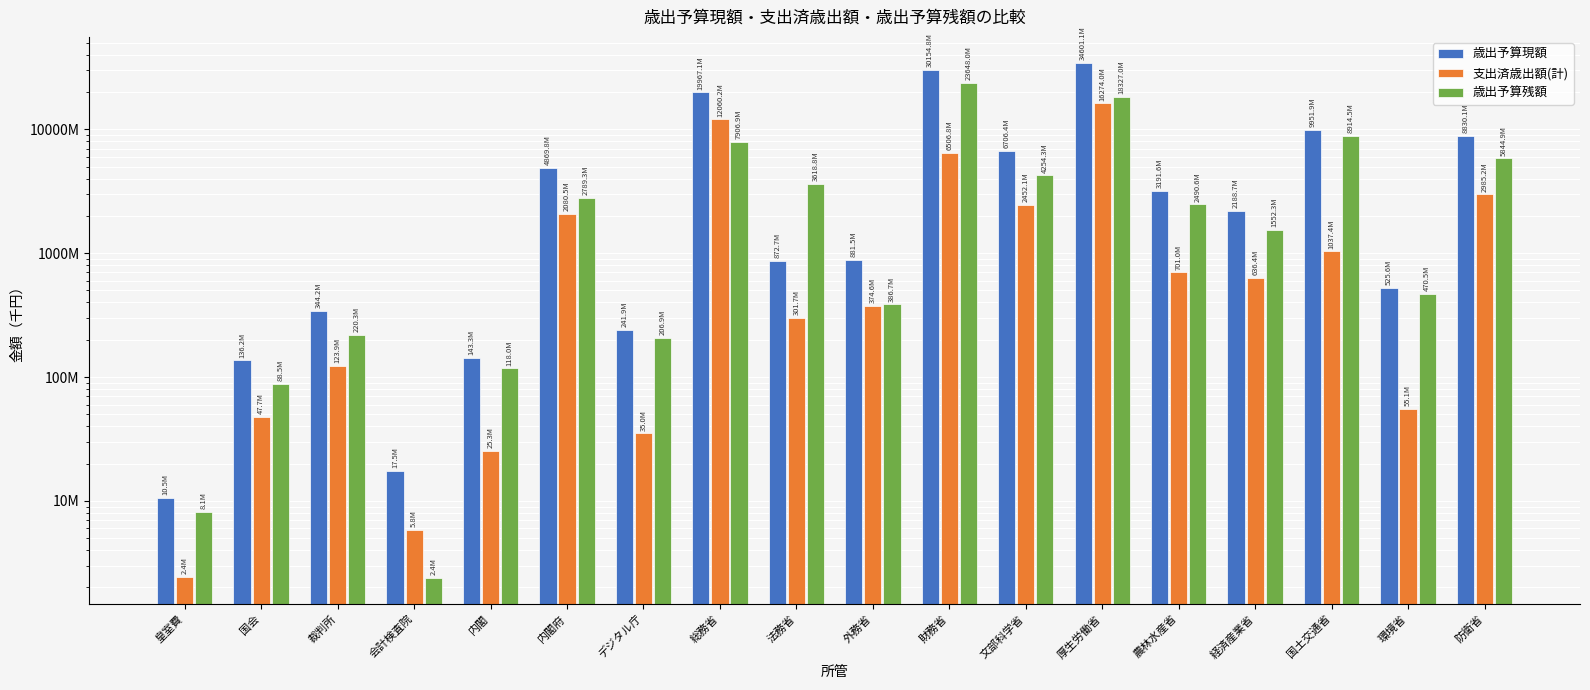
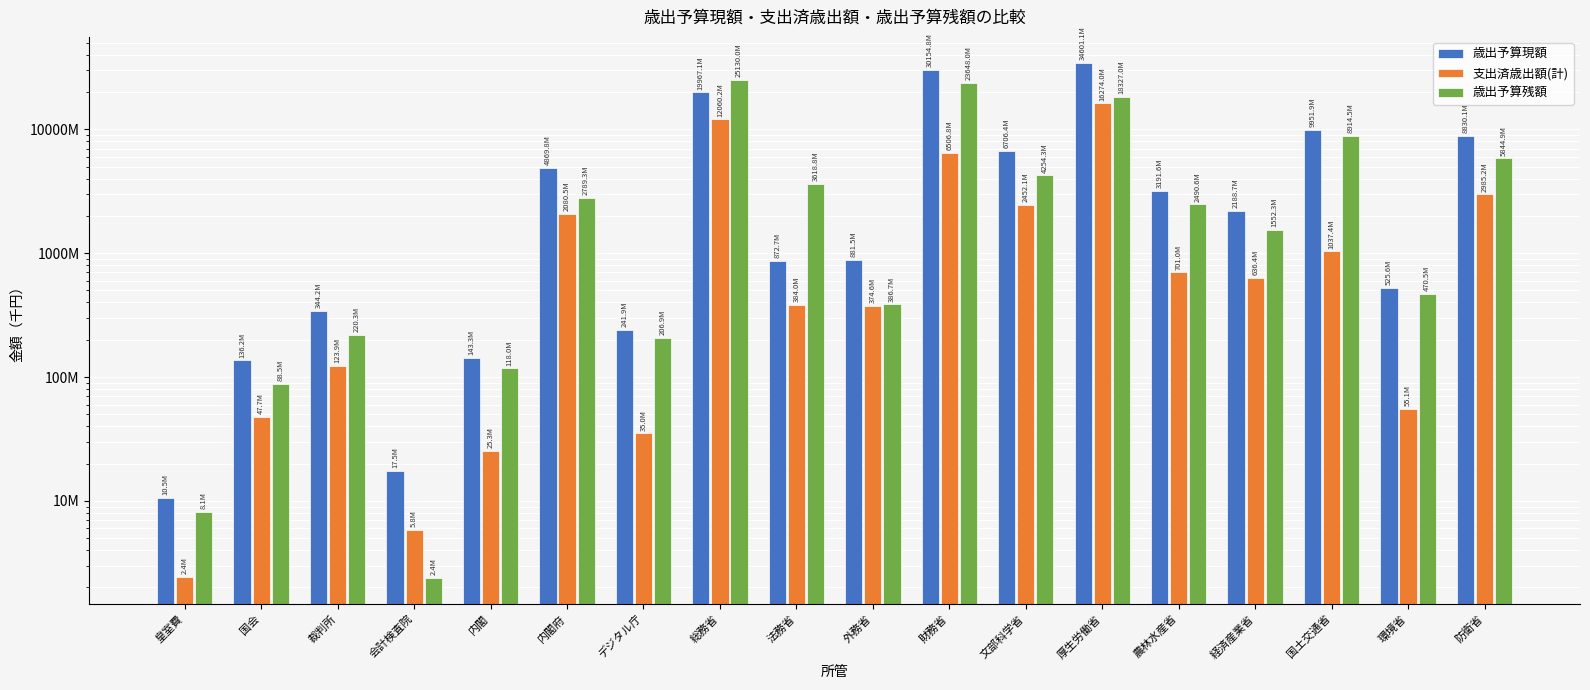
  {
    "歳出予算現額": {
      "皇室費": "10.5M",
      "国会": "136.2M",
      "裁判所": "344.2M",
      "会計検査院": "17.5M",
      "内閣": "143.3M",
      "内閣府": "4869.8M",
      "デジタル庁": "241.9M",
      "総務省": "19967.1M",
      "法務省": "872.7M",
      "外務省": "881.5M",
      "財務省": "30154.8M",
      "文部科学省": "6706.4M",
      "厚生労働省": "34601.1M",
      "農林水産省": "3191.6M",
      "経済産業省": "2188.7M",
      "国土交通省": "9951.9M",
      "環境省": "525.6M"
    },
    "支出済歳出額(計)": {
      "皇室費": "2.4M",
      "国会": "47.7M",
      "裁判所": "123.9M",
      "会計検査院": "5.8M",
      "内閣": "25.3M",
      "内閣府": "2080.5M",
      "デジタル庁": "35.0M",
      "総務省": "12060.2M",
-     "法務省": "301.7M",
+     "法務省": "384.0M",
      "外務省": "374.6M",
      "財務省": "6506.8M",
      "文部科学省": "2452.1M",
      "厚生労働省": "16274.0M",
      "農林水産省": "701.0M",
      "経済産業省": "636.4M",
      "国土交通省": "1037.4M",
      "環境省": "55.1M",
      "防衛省": "2985.2M"
    },
    "歳出予算残額": {
      "皇室費": "8.1M",
      "国会": "88.5M",
      "裁判所": "220.3M",
      "会計検査院": "2.4M",
      "内閣": "118.0M",
      "内閣府": "2789.3M",
      "デジタル庁": "206.9M",
-     "総務省": "7906.9M",
+     "総務省": "25130.0M",
      "法務省": "3618.8M",
      "外務省": "386.7M",
      "財務省": "23648.0M",
      "文部科学省": "4254.3M",
      "厚生労働省": "18327.0M",
      "農林水産省": "2490.6M",
      "経済産業省": "1552.3M",
      "国土交通省": "8914.5M",
      "環境省": "470.5M",
      "防衛省": "5844.9M"
    }
  }
